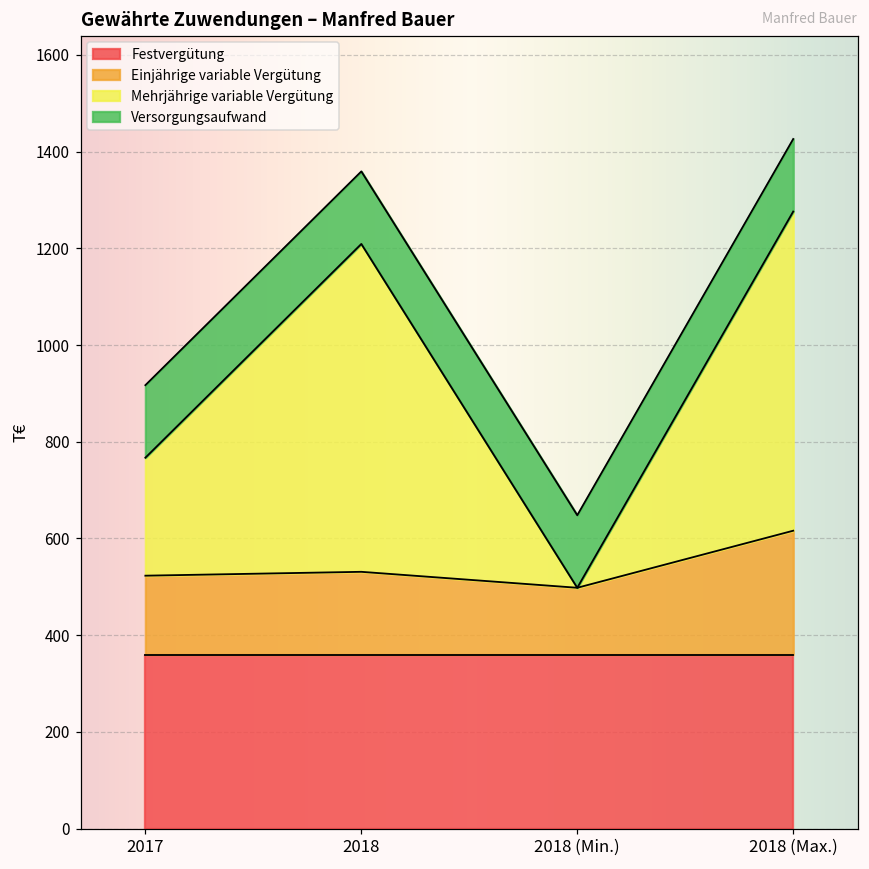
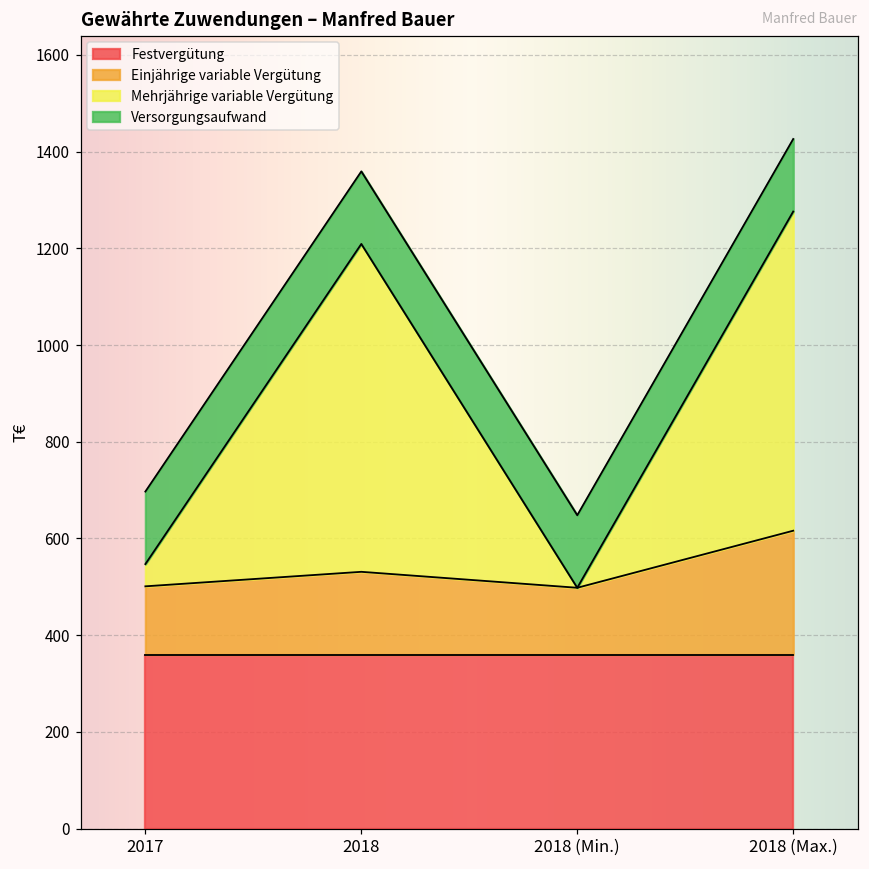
  {
    "Festvergütung": {
      "2017": 360,
      "2018": 360,
      "2018 (Min.)": 360,
      "2018 (Max.)": 360
    },
    "Einjährige variable Vergütung": {
-     "2017": 520
+     "2017": 500
    },
    "Mehrjährige variable Vergütung": {
-     "2017": 240
+     "2017": 50
    },
    "Versorgungsaufwand": {
      "2017": 150
    }
  }
